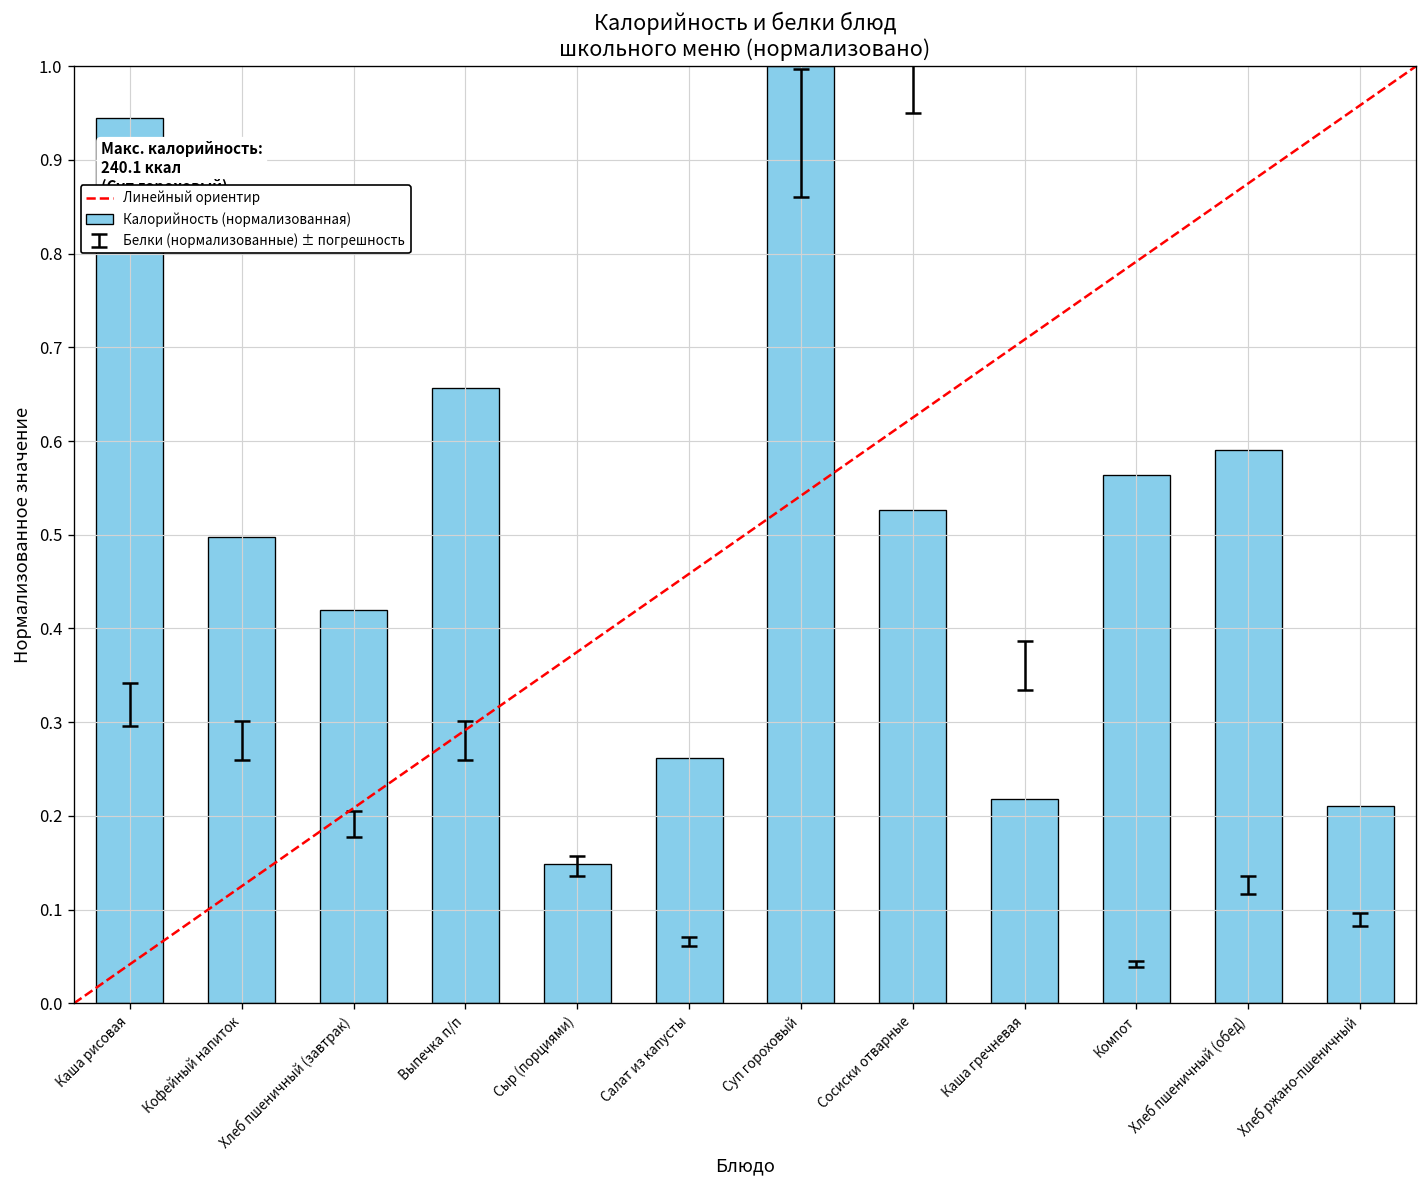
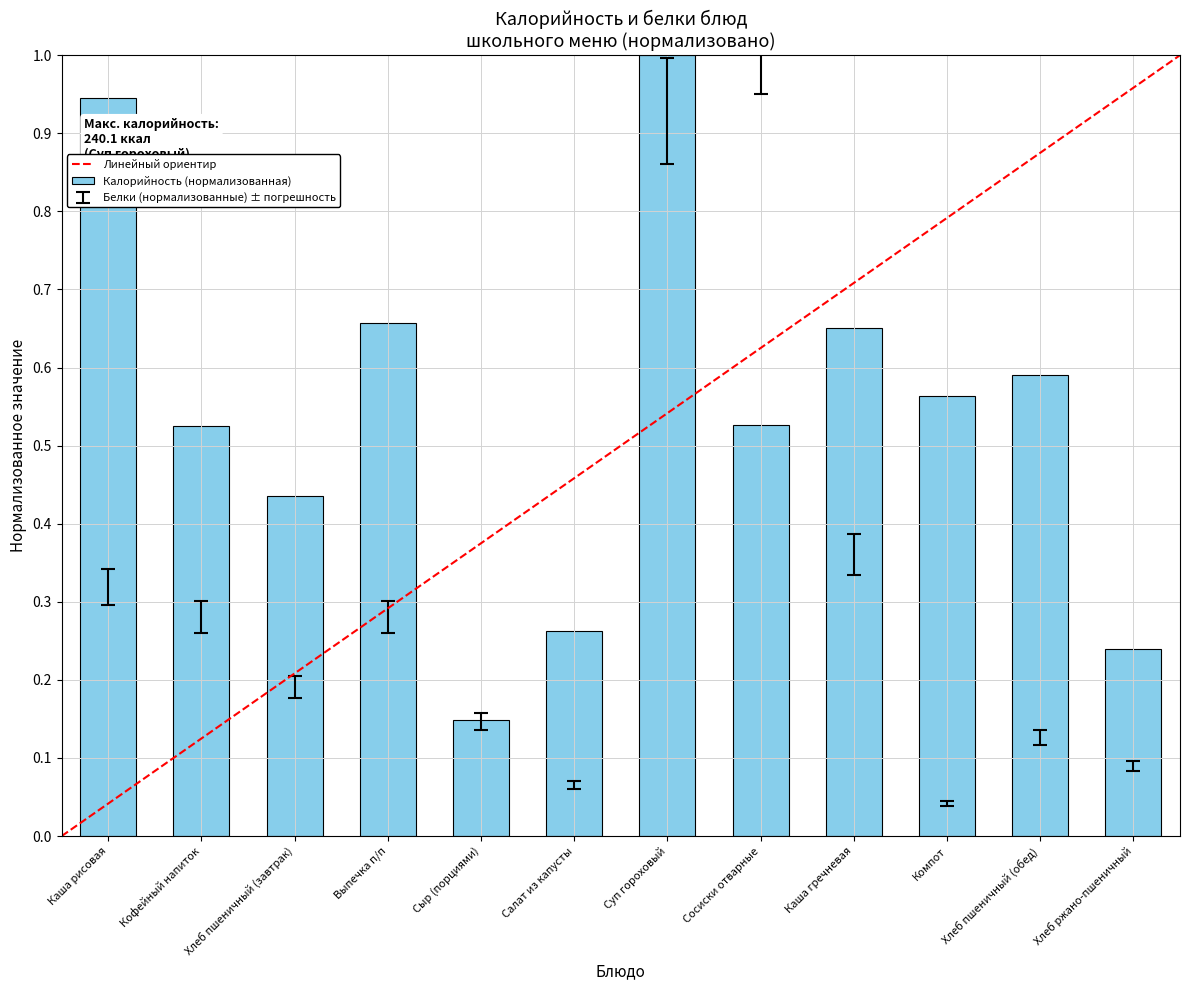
  {
    "Калорийность (нормализованная)": {
-     "Кофейный напиток": 0.50,
-     "Хлеб пшеничный (завтрак)": 0.42,
+     "Кофейный напиток": 0.53,
+     "Хлеб пшеничный (завтрак)": 0.44,
      "Выпечка п/п": 0.66,
      "Сыр (порциями)": 0.15,
      "Салат из капусты": 0.26,
      "Суп гороховый": 1.00,
      "Сосиски отварные": 0.53,
-     "Каша гречневая": 0.22,
+     "Каша гречневая": 0.65,
      "Компот": 0.56,
      "Хлеб пшеничный (обед)": 0.59,
-     "Хлеб ржано-пшеничный": 0.21
+     "Хлеб ржано-пшеничный": 0.24
    }
  }
